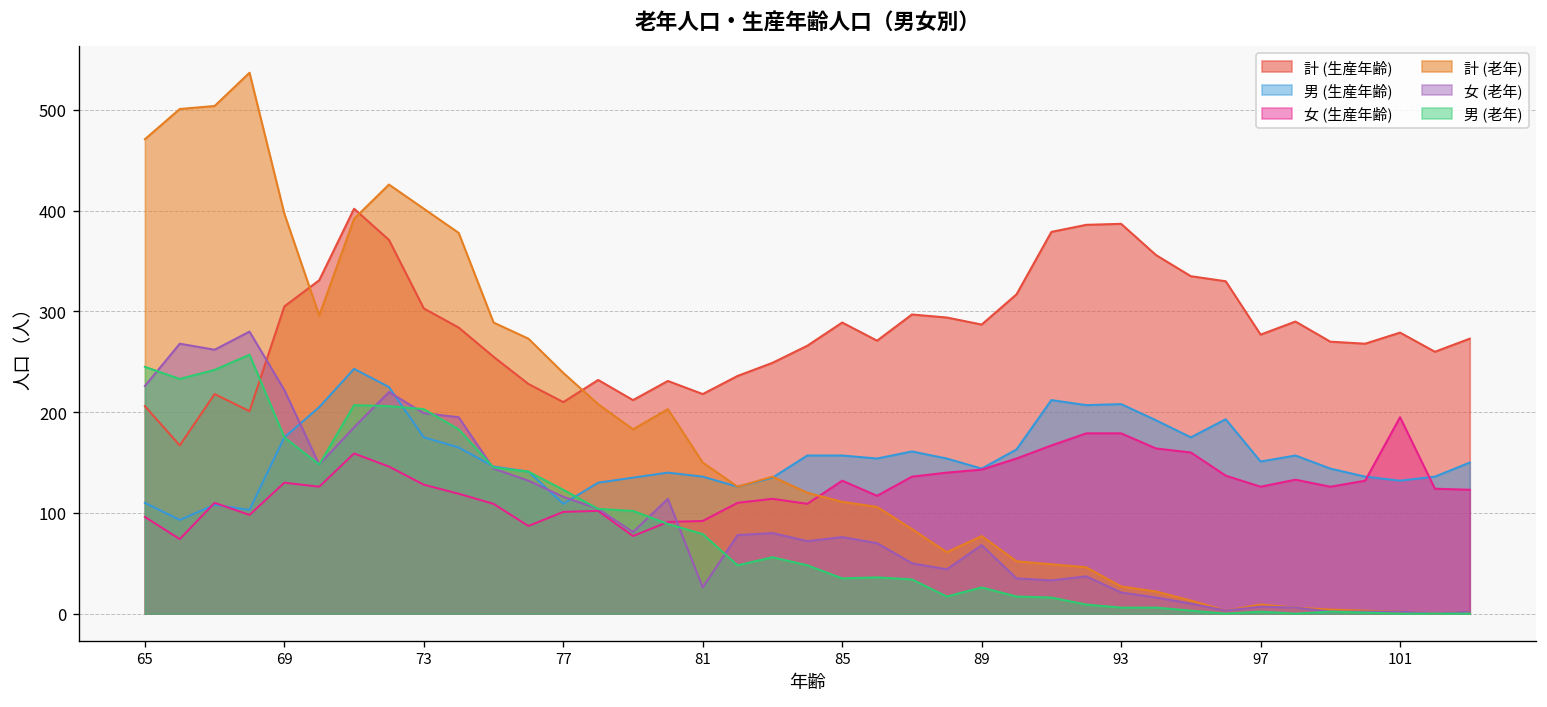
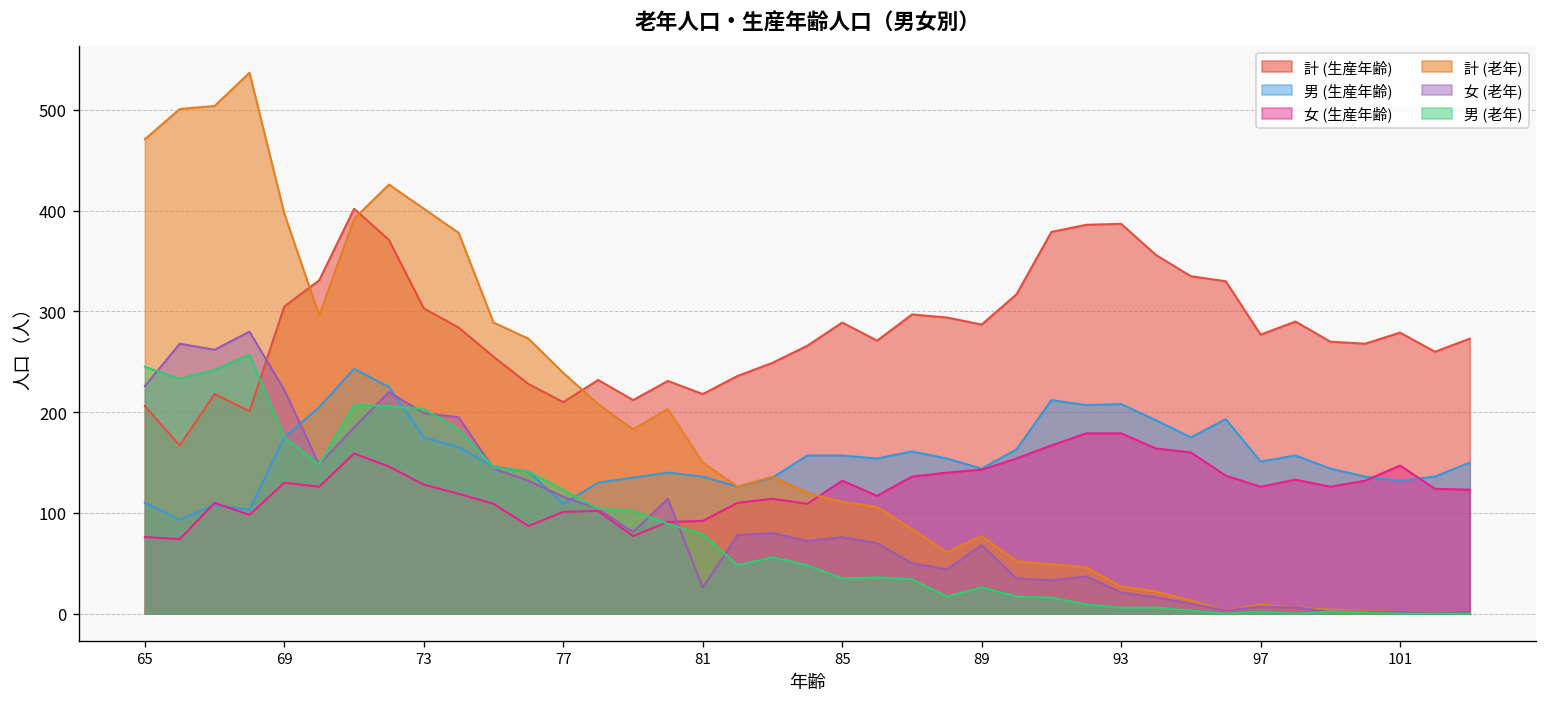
  {
    "男 (生産年齢)": {
      "65": 110,
      "73": 180,
      "77": 110,
      "81": 140,
      "85": 160,
      "93": 210,
      "97": 150,
      "101": 130
    },
    "女 (生産年齢)": {
-     "65": 100,
+     "65": 80,
      "69": 130,
      "73": 130,
      "77": 100,
      "81": 90,
      "85": 130,
      "93": 180,
      "97": 130,
-     "101": 200
+     "101": 150
    },
    "女 (老年)": {
      "65": 230,
      "69": 220,
      "73": 200,
      "77": 120,
      "81": 30,
      "85": 80,
      "89": 70,
      "93": 20
    },
    "男 (老年)": {
      "65": 250,
      "73": 200,
      "77": 120,
      "81": 80,
      "85": 40,
      "89": 30,
      "93": 10,
      "97": 0
    }
  }
